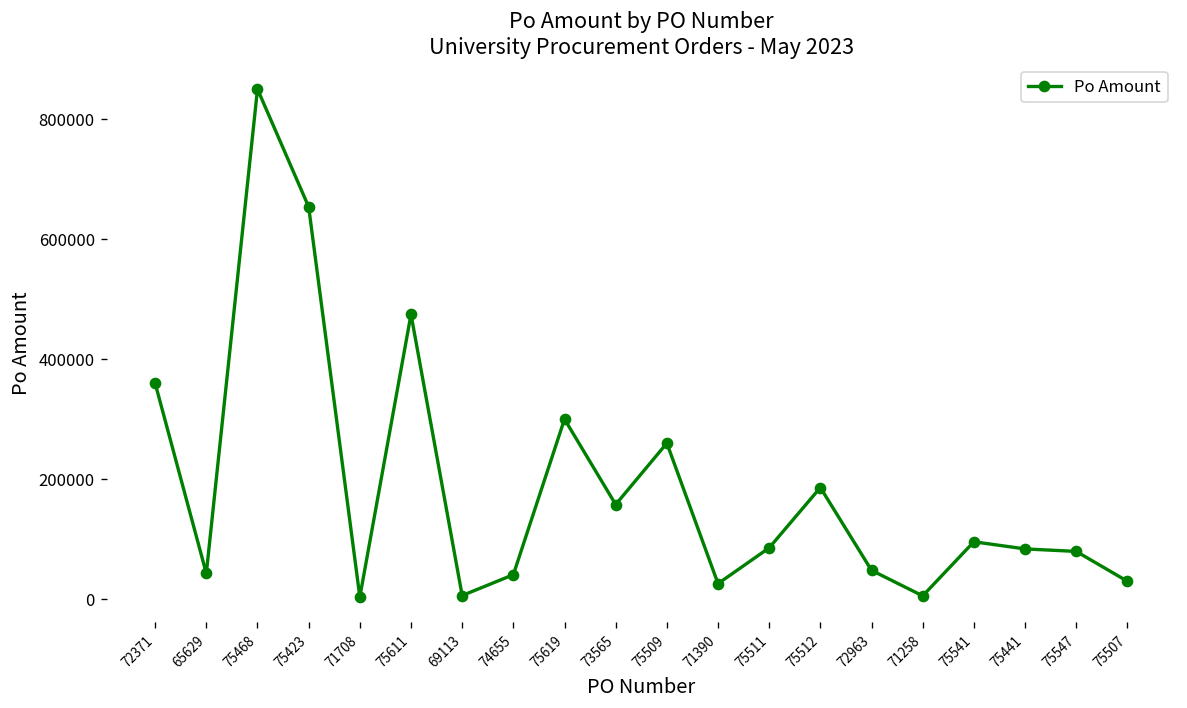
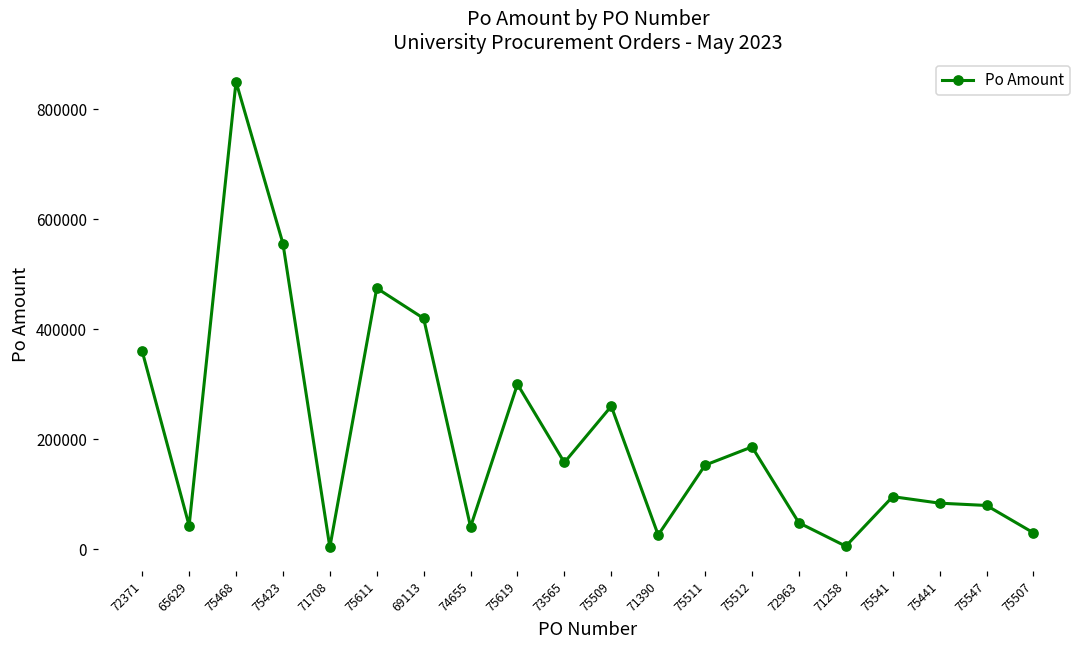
  {
    "72371": 360000,
    "65629": 40000,
    "75468": 850000,
-   "75423": 650000,
+   "75423": 560000,
    "71708": 0,
    "75611": 470000,
-   "69113": 10000,
+   "69113": 420000,
    "74655": 40000,
    "75619": 300000,
    "73565": 160000,
    "75509": 260000,
    "71390": 30000,
-   "75511": 90000,
+   "75511": 150000,
    "75512": 190000,
    "72963": 50000,
    "71258": 10000,
    "75541": 100000,
    "75441": 80000,
    "75547": 80000,
    "75507": 30000
  }
